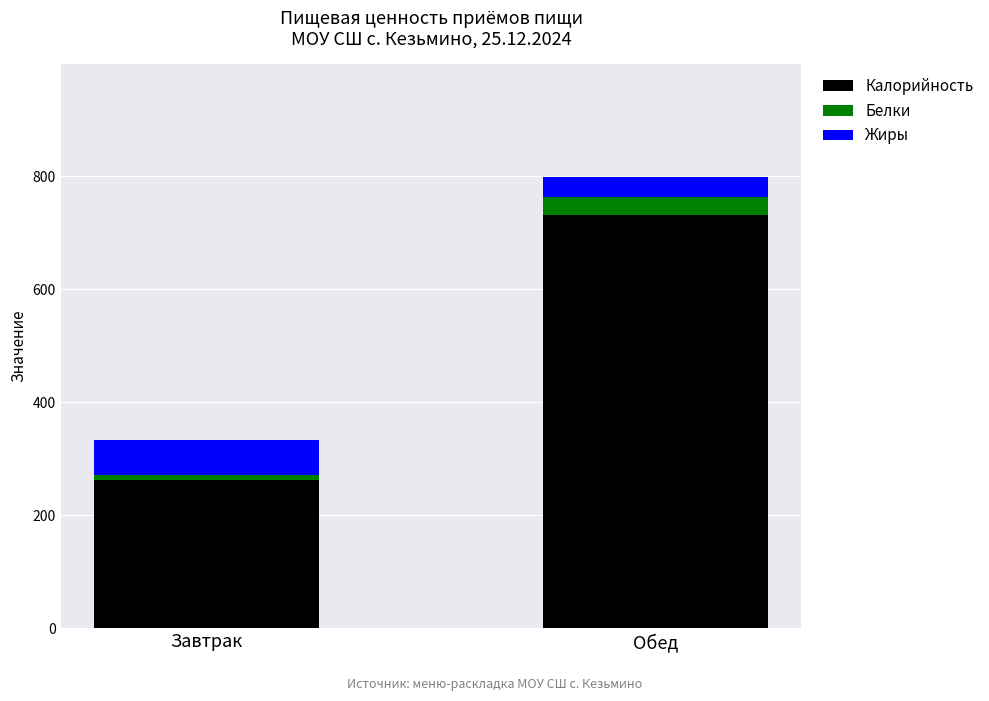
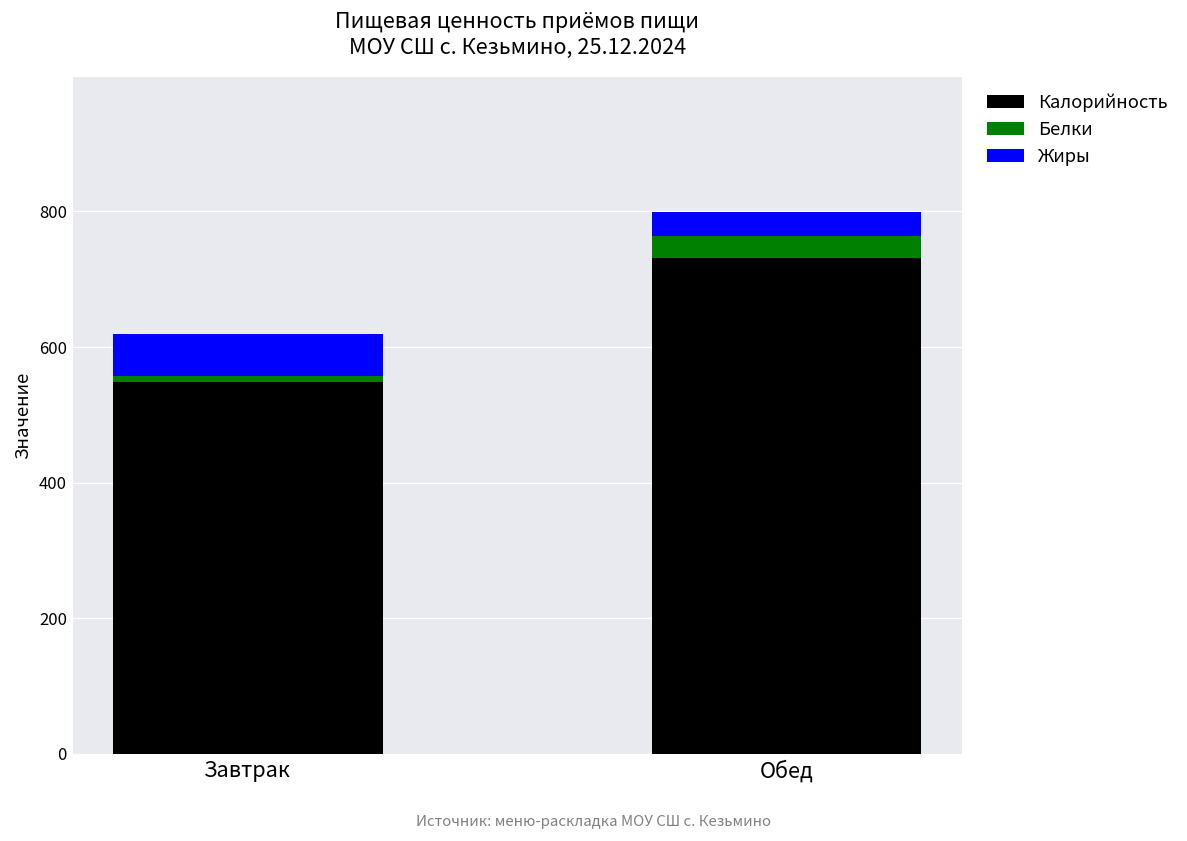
  {
    "Калорийность": {
-     "Завтрак": 260,
+     "Завтрак": 550,
      "Обед": 730
    },
    "Белки": {
      "Завтрак": 10,
      "Обед": 30
    },
    "Жиры": {
      "Завтрак": 60,
      "Обед": 30
    }
  }
